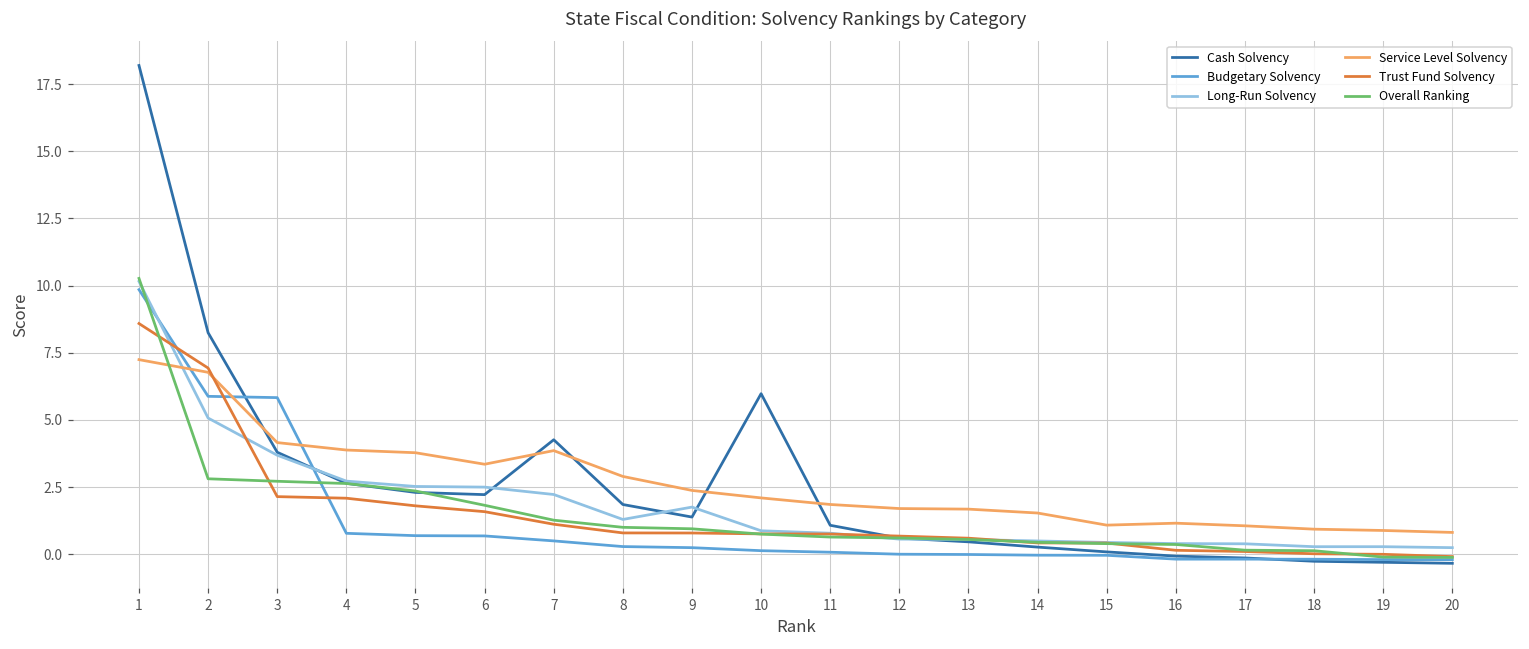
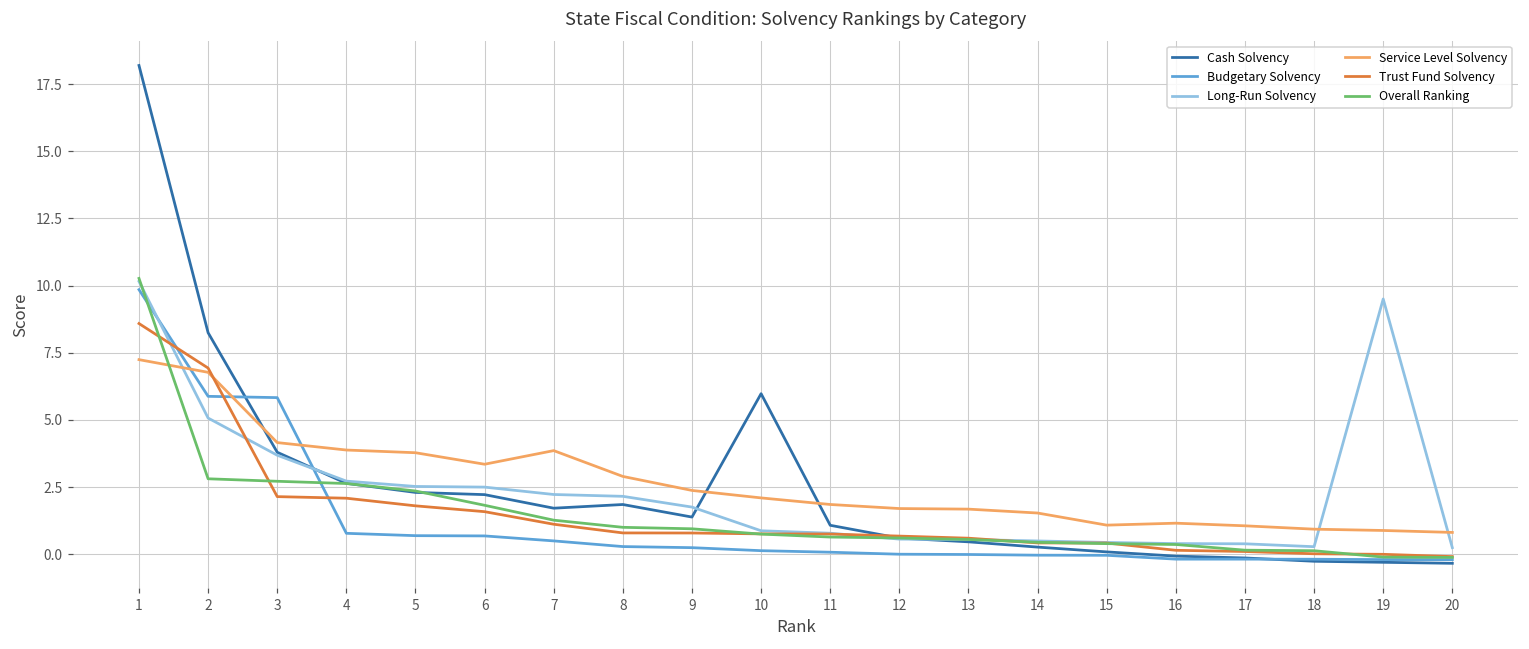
  {
    "Cash Solvency": {
      "1": 18.2,
      "2": 8.2,
      "3": 3.8,
      "6": 2.2,
-     "7": 4.3,
+     "7": 1.7,
      "8": 1.9,
      "9": 1.4,
      "10": 6.0,
      "11": 1.1,
      "14": 0.3,
      "15": 0.1,
      "16": -0.1,
      "20": -0.3
    },
    "Budgetary Solvency": {
      "1": 9.8,
      "2": 5.9,
      "3": 5.8,
      "4": 0.8,
      "5": 0.7,
      "6": 0.7,
      "7": 0.5,
      "8": 0.3,
      "9": 0.2,
      "10": 0.1,
      "11": 0.1,
      "12": 0.0,
      "13": 0.0,
      "14": 0.0,
      "15": 0.0,
      "16": -0.2
    },
    "Long-Run Solvency": {
      "1": 10.2,
      "2": 5.1,
      "3": 3.7,
      "5": 2.5,
      "6": 2.5,
      "7": 2.2,
-     "8": 1.3,
+     "8": 2.2,
      "9": 1.8,
      "10": 0.9,
      "17": 0.4,
      "18": 0.3,
-     "19": 0.3,
+     "19": 9.5,
      "20": 0.2
    },
    "Service Level Solvency": {
      "1": 7.2,
      "2": 6.8,
      "3": 4.2,
      "4": 3.9,
      "5": 3.8,
      "6": 3.3,
      "7": 3.9,
      "8": 2.9,
      "9": 2.4,
      "10": 2.1,
      "11": 1.9,
      "12": 1.7,
      "13": 1.7,
      "14": 1.5,
      "15": 1.1,
      "16": 1.2,
      "17": 1.1,
      "18": 0.9,
      "19": 0.9,
      "20": 0.8
    },
    "Trust Fund Solvency": {
      "1": 8.6,
      "2": 6.9,
      "3": 2.1,
      "4": 2.1,
      "5": 1.8,
      "6": 1.6,
      "7": 1.1,
      "8": 0.8,
      "9": 0.8,
      "16": 0.1,
      "18": 0.0,
      "19": 0.0
    },
    "Overall Ranking": {
      "1": 10.3,
      "2": 2.8,
      "3": 2.7,
      "6": 1.8,
      "7": 1.3,
      "8": 1.0,
      "9": 0.9,
      "11": 0.6,
      "18": 0.1
    }
  }
